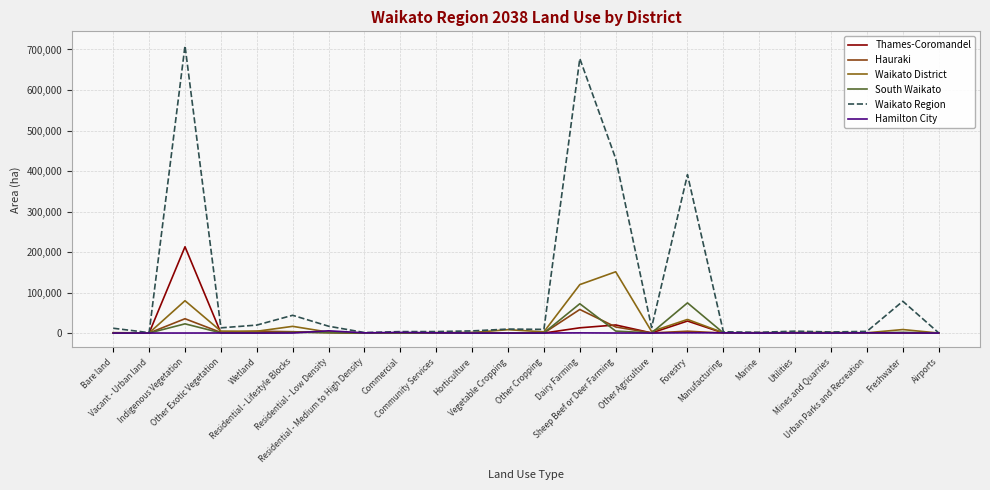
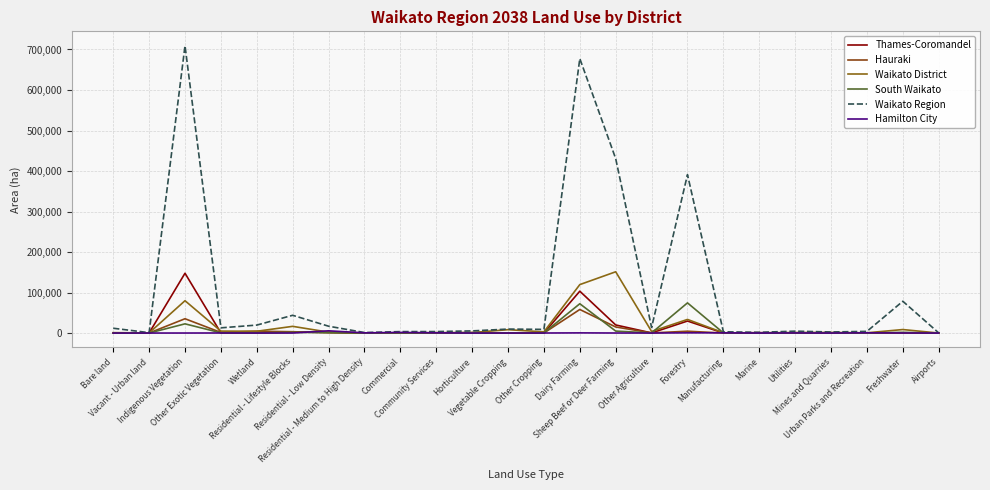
  {
    "Thames-Coromandel": {
-     "Indigenous Vegetation": "210,000",
-     "Dairy Farming": "10,000"
+     "Indigenous Vegetation": "150,000",
+     "Dairy Farming": "100,000"
    },
    "Hamilton City": {
      "Indigenous Vegetation": "0",
      "Dairy Farming": "0"
    }
  }
